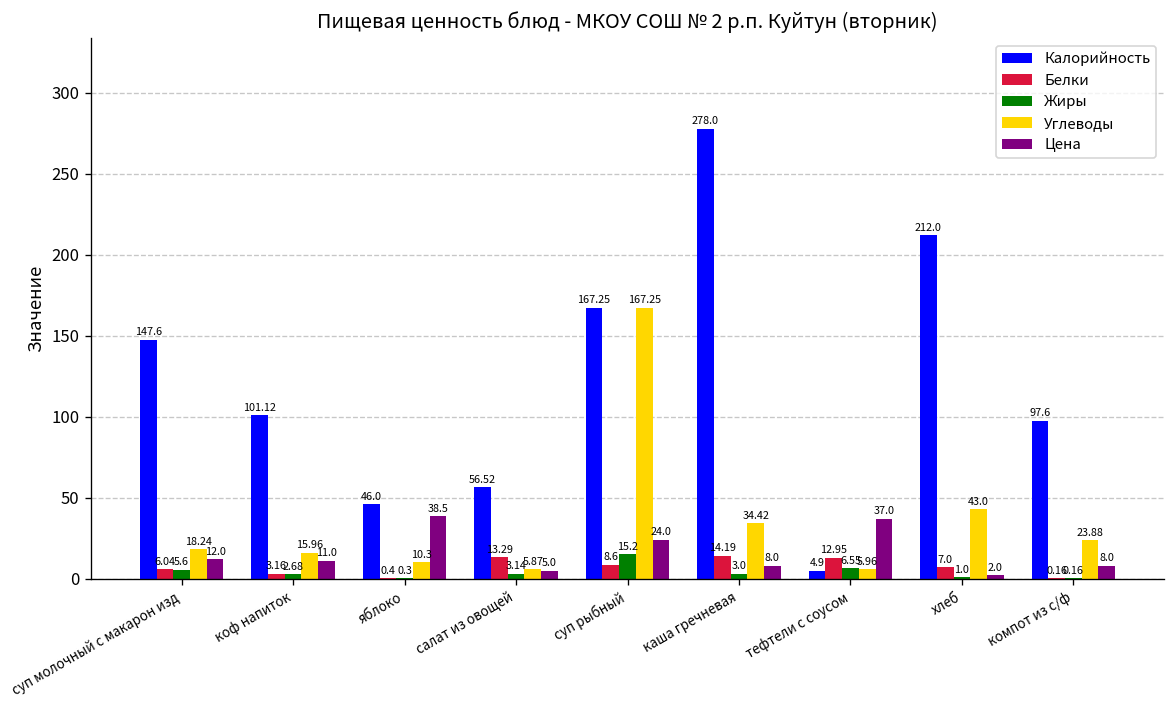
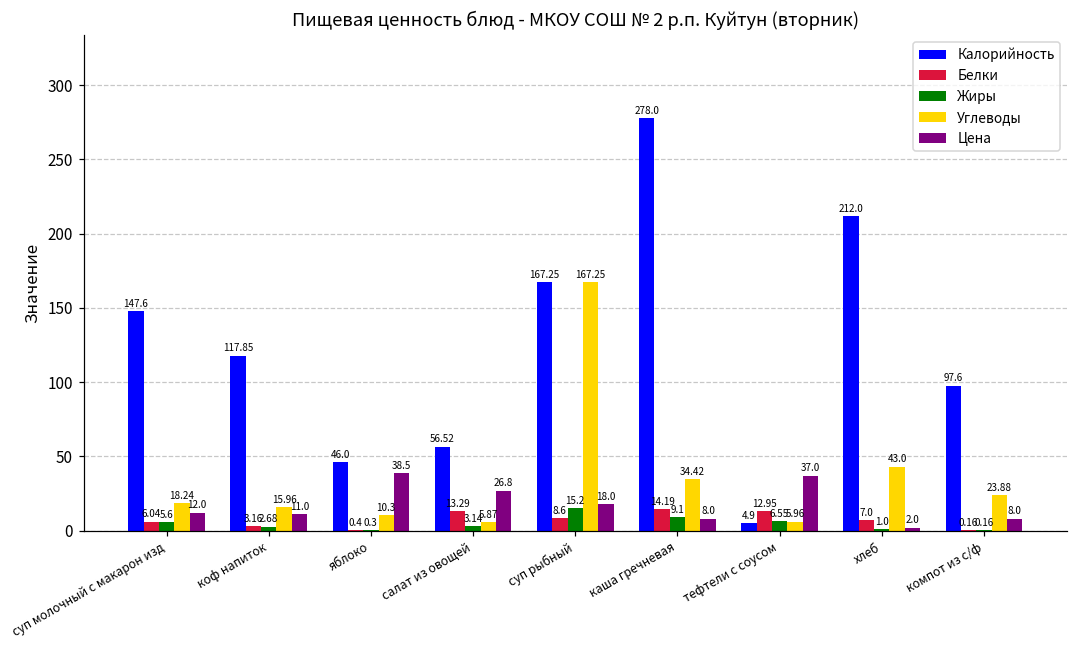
  {
    "Калорийность": {
      "суп молочный с макарон изд": 147.6,
-     "коф напиток": 101.12,
+     "коф напиток": 117.85,
      "яблоко": 46.0,
      "салат из овощей": 56.52,
      "суп рыбный": 167.25,
      "каша гречневая": 278.0,
      "тефтели с соусом": 4.9,
      "хлеб": 212.0,
      "компот из с/ф": 97.6
    },
    "Белки": {
      "суп молочный с макарон изд": 6.04,
      "яблоко": 0.4,
      "салат из овощей": 13.29,
      "суп рыбный": 8.6,
      "каша гречневая": 14.19,
      "тефтели с соусом": 12.95,
      "хлеб": 7.0
    },
    "Жиры": {
      "суп молочный с макарон изд": 5.6,
      "яблоко": 0.3,
      "салат из овощей": 3.14,
      "суп рыбный": 15.2,
-     "каша гречневая": 3.0,
+     "каша гречневая": 9.1,
      "хлеб": 1.0
    },
    "Углеводы": {
      "суп молочный с макарон изд": 18.24,
      "коф напиток": 15.96,
      "яблоко": 10.3,
      "салат из овощей": 5.87,
      "суп рыбный": 167.25,
      "каша гречневая": 34.42,
      "хлеб": 43.0,
      "компот из с/ф": 23.88
    },
    "Цена": {
      "суп молочный с макарон изд": 12.0,
      "коф напиток": 11.0,
      "яблоко": 38.5,
-     "салат из овощей": 5.0,
-     "суп рыбный": 24.0,
+     "салат из овощей": 26.8,
+     "суп рыбный": 18.0,
      "каша гречневая": 8.0,
      "тефтели с соусом": 37.0,
      "хлеб": 2.0,
      "компот из с/ф": 8.0
    }
  }
